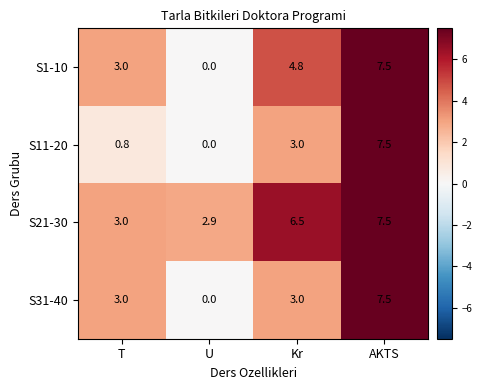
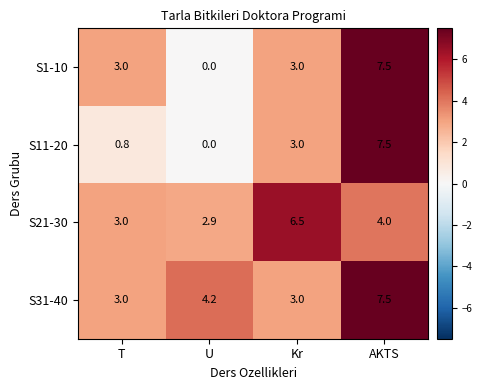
  {
    "S1-10": {
      "T": 3.0,
      "U": 0.0,
-     "Kr": 4.8,
+     "Kr": 3.0,
      "AKTS": 7.5
    },
    "S11-20": {
      "T": 0.8,
      "U": 0.0,
      "Kr": 3.0,
      "AKTS": 7.5
    },
    "S21-30": {
      "T": 3.0,
      "U": 2.9,
      "Kr": 6.5,
-     "AKTS": 7.5
+     "AKTS": 4.0
    },
    "S31-40": {
      "T": 3.0,
-     "U": 0.0,
+     "U": 4.2,
      "Kr": 3.0,
      "AKTS": 7.5
    }
  }
